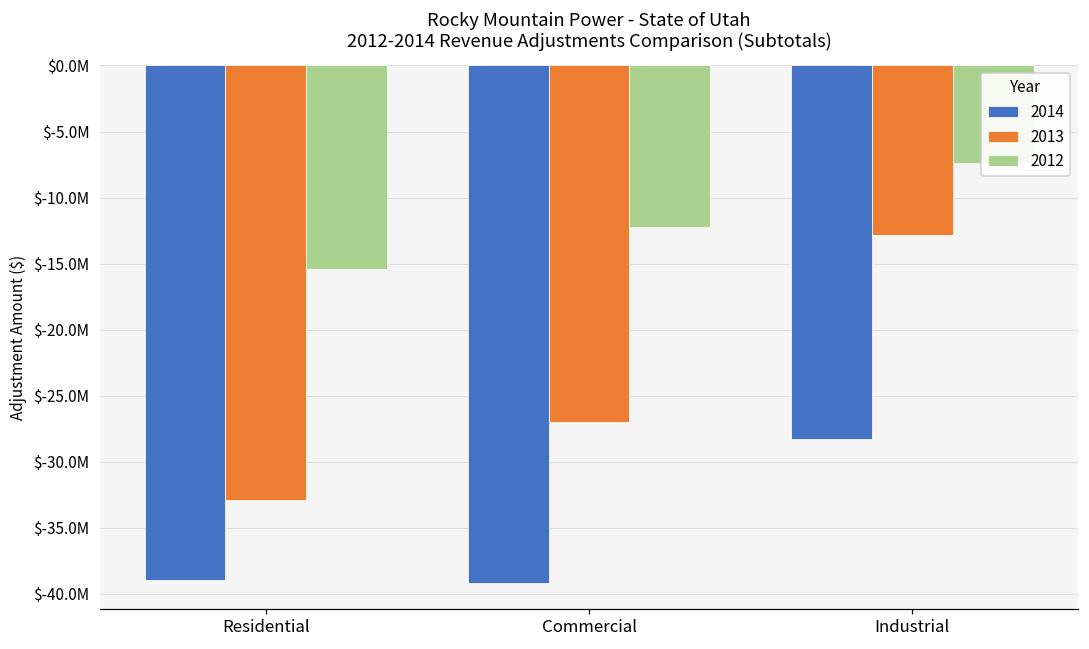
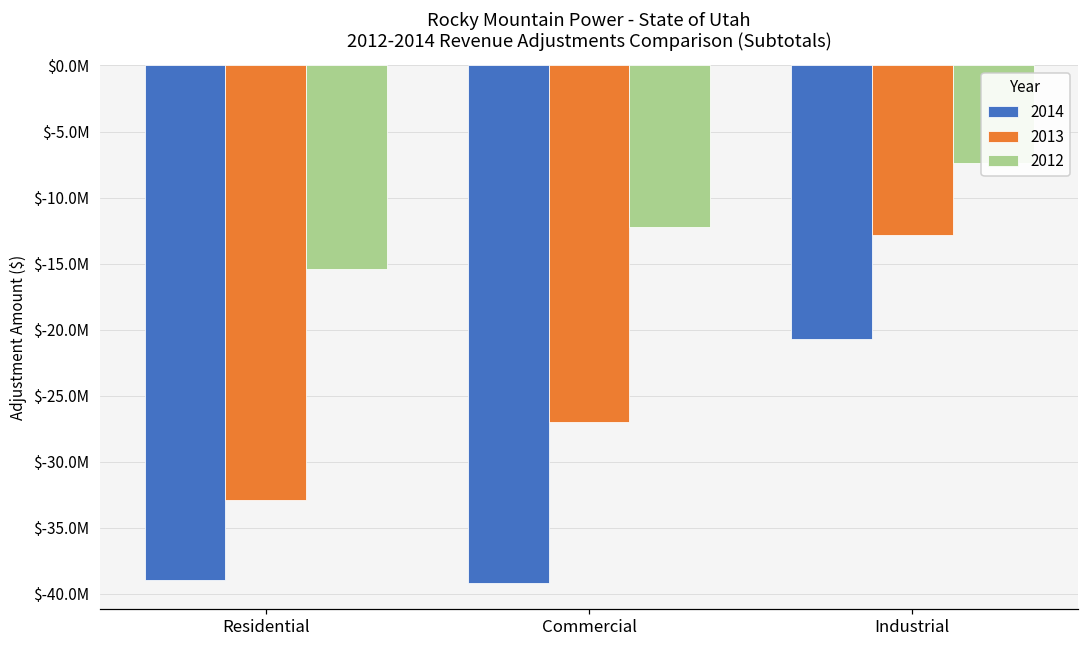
  {
    "2014": {
      "Residential": "$-38900000",
      "Commercial": "$-39200000",
-     "Industrial": "$-28300000"
+     "Industrial": "$-20700000"
    },
    "2013": {
      "Residential": "$-32900000",
      "Commercial": "$-27000000",
      "Industrial": "$-12800000"
    },
    "2012": {
      "Residential": "$-15400000",
      "Commercial": "$-12300000"
    }
  }
